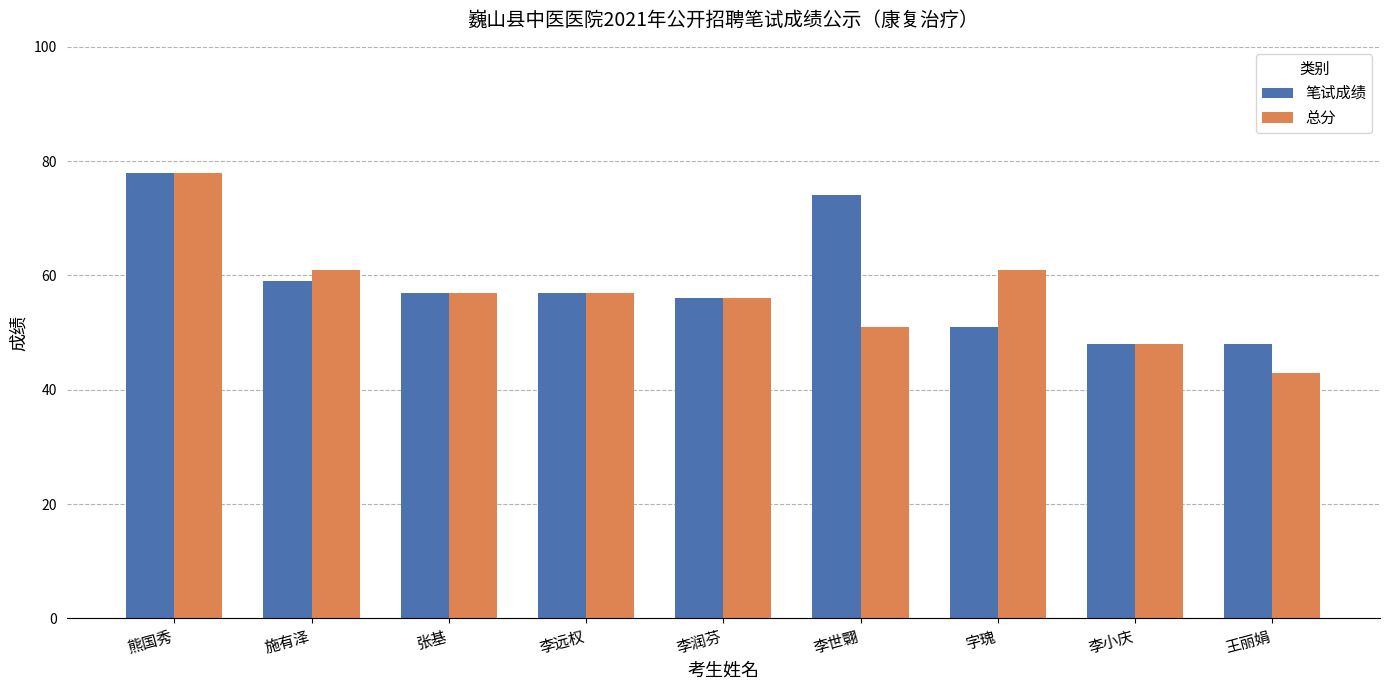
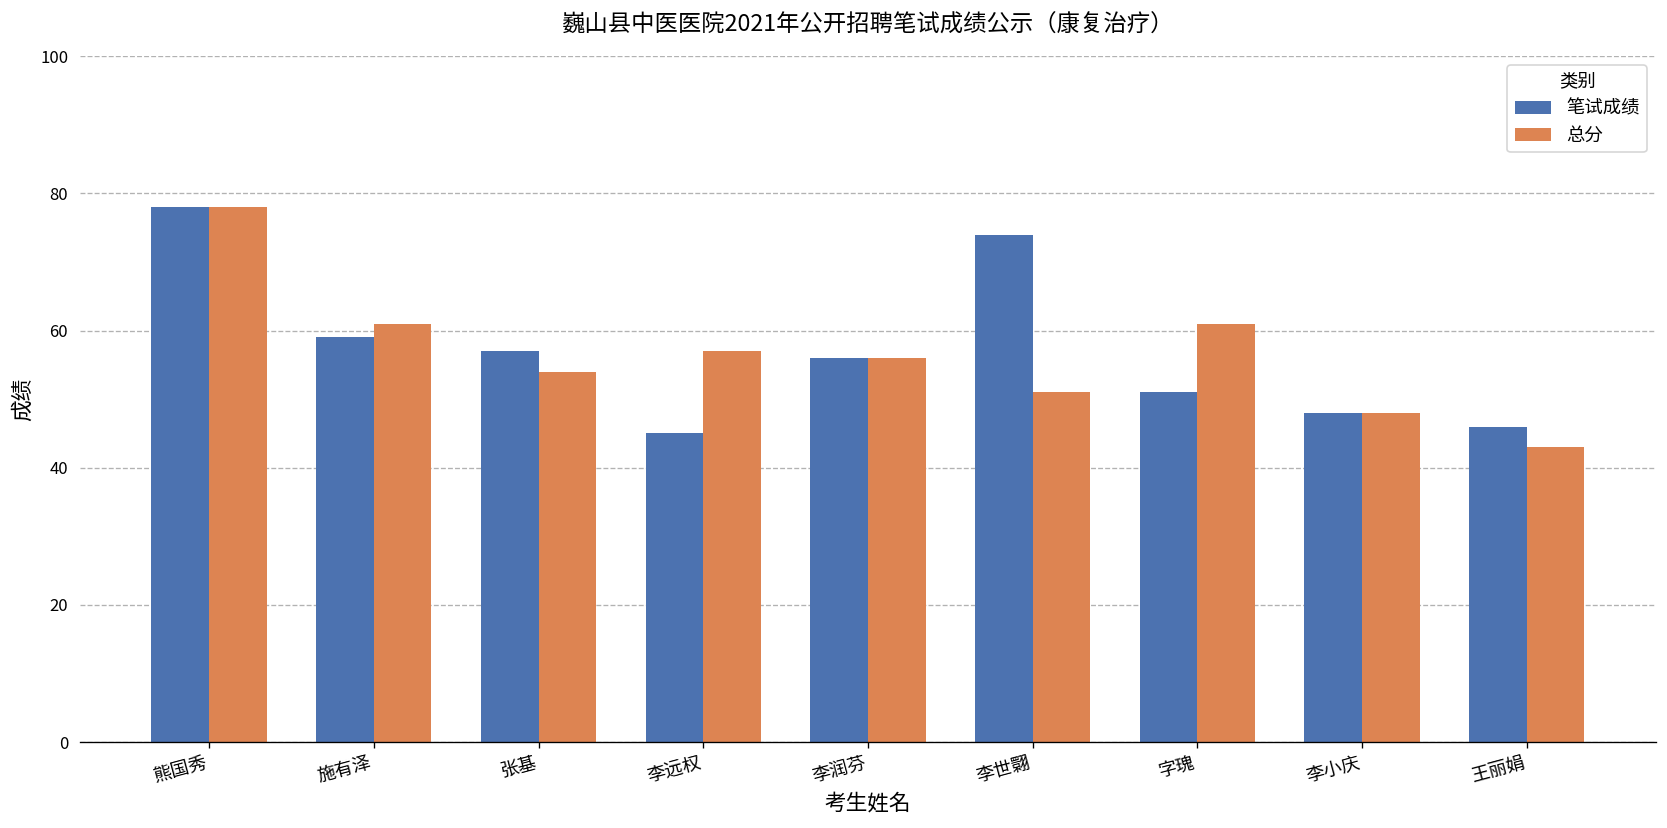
  {
    "笔试成绩": {
      "熊国秀": 78,
      "施有泽": 59,
      "张基": 57,
-     "李远权": 57,
+     "李远权": 45,
      "李润芬": 56,
      "李世翾": 74,
      "字瑰": 51,
      "李小庆": 48,
-     "王丽娟": 48
+     "王丽娟": 46
    },
    "总分": {
      "熊国秀": 78,
      "施有泽": 61,
-     "张基": 57,
+     "张基": 54,
      "李远权": 57,
      "李润芬": 56,
      "李世翾": 51,
      "字瑰": 61,
      "李小庆": 48,
      "王丽娟": 43
    }
  }
